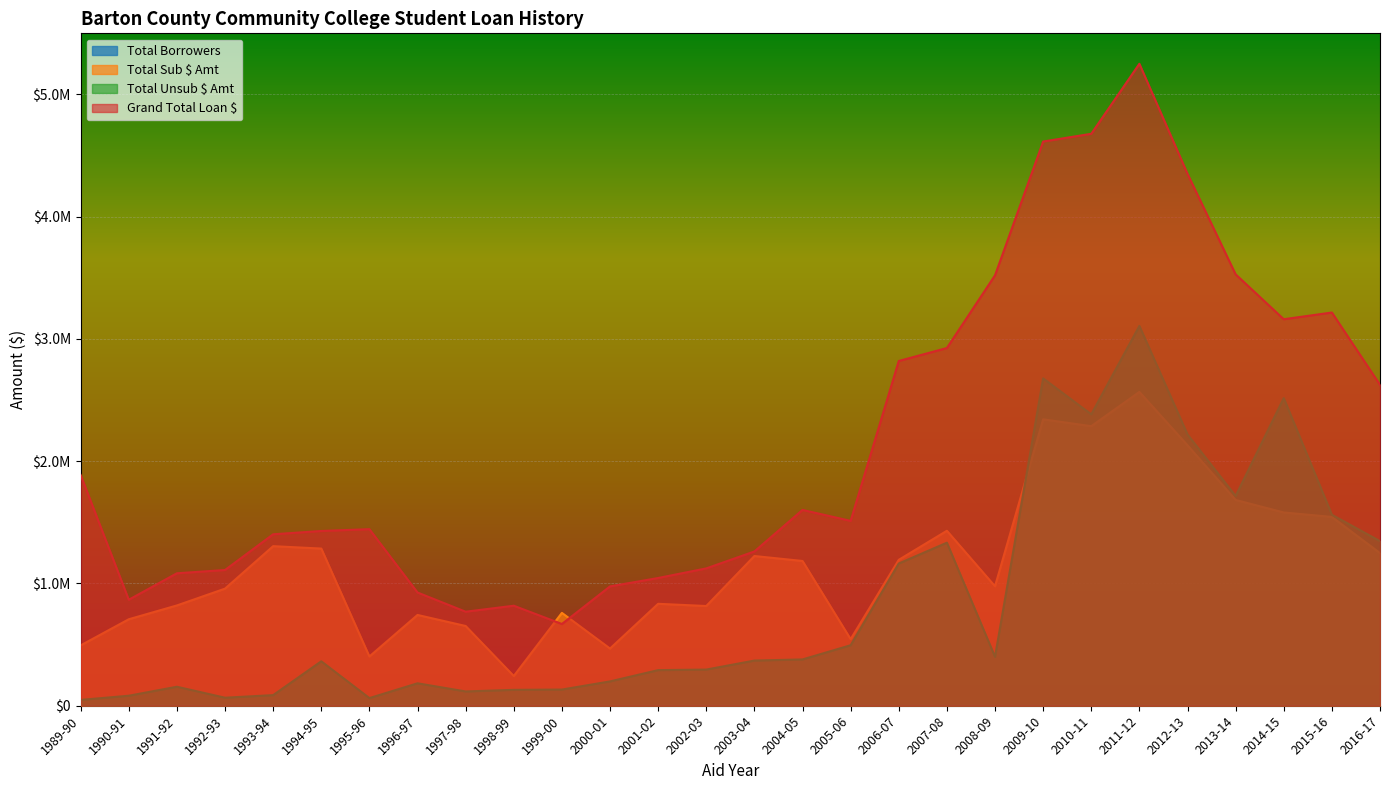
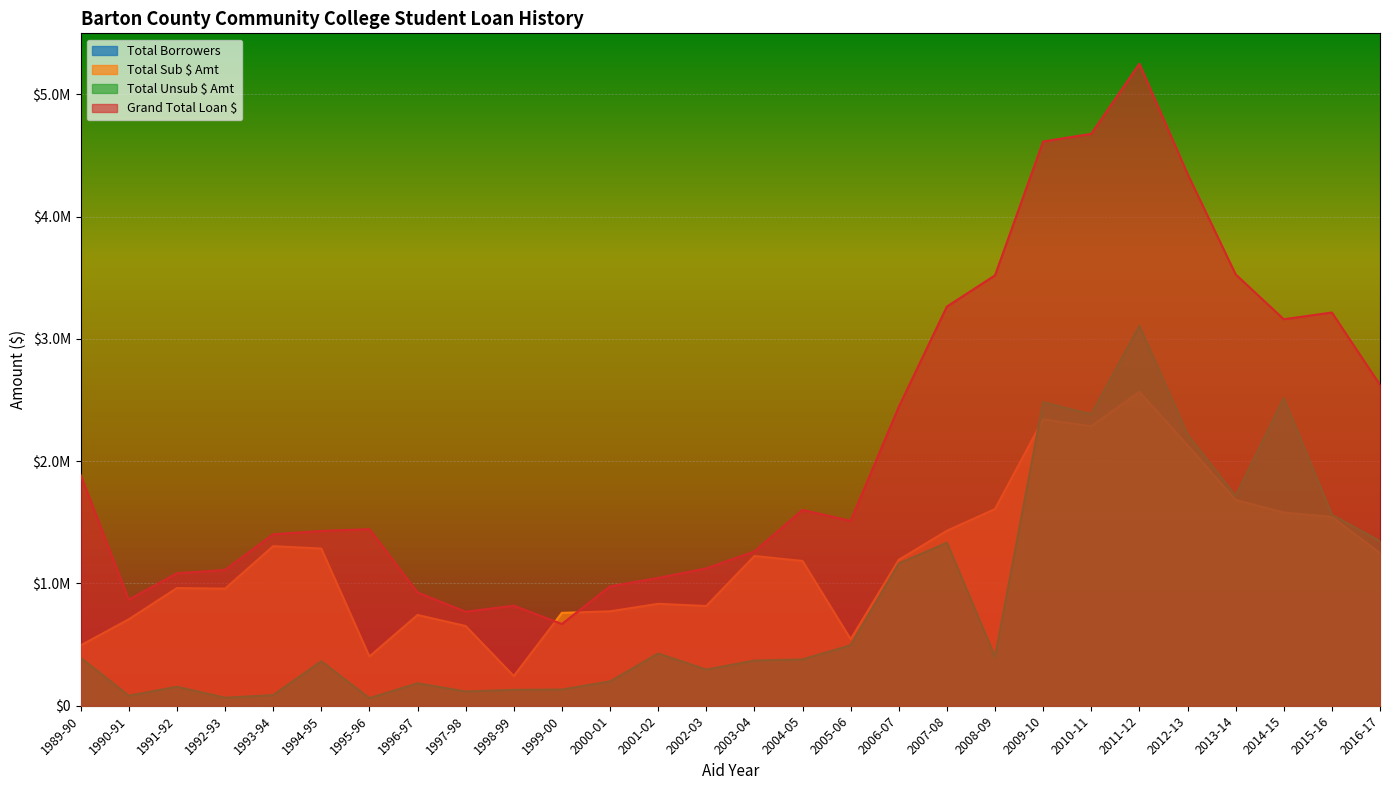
  {
    "Total Borrowers": {
      "1989-90": "$0",
      "1990-91": "$0",
      "1991-92": "$0",
      "1992-93": "$0",
      "1993-94": "$0",
      "1994-95": "$0",
      "1995-96": "$0",
      "1996-97": "$0",
      "1997-98": "$0",
      "1998-99": "$0",
      "1999-00": "$0",
      "2000-01": "$0",
      "2001-02": "$0",
      "2002-03": "$0",
      "2003-04": "$0",
      "2004-05": "$0",
      "2005-06": "$0",
      "2006-07": "$0",
      "2007-08": "$0",
      "2008-09": "$0",
      "2009-10": "$0",
      "2010-11": "$0",
      "2011-12": "$0",
      "2012-13": "$0",
      "2013-14": "$0",
      "2014-15": "$0",
      "2015-16": "$0",
      "2016-17": "$0"
    },
    "Total Sub $ Amt": {
      "1989-90": "$490000",
      "1990-91": "$710000",
-     "1991-92": "$820000",
+     "1991-92": "$960000",
      "1992-93": "$960000",
      "1993-94": "$1310000",
      "1994-95": "$1290000",
      "1995-96": "$400000",
      "1996-97": "$740000",
      "1997-98": "$650000",
      "1998-99": "$240000",
      "1999-00": "$760000",
-     "2000-01": "$470000",
+     "2000-01": "$770000",
      "2001-02": "$830000",
      "2002-03": "$820000",
      "2003-04": "$1220000",
      "2004-05": "$1180000",
      "2005-06": "$540000",
      "2006-07": "$1190000",
      "2007-08": "$1430000",
-     "2008-09": "$980000",
+     "2008-09": "$1610000",
      "2009-10": "$2340000",
      "2010-11": "$2290000",
      "2011-12": "$2570000",
      "2012-13": "$2130000",
      "2013-14": "$1680000",
      "2014-15": "$1580000",
      "2016-17": "$1250000"
    },
    "Total Unsub $ Amt": {
-     "1989-90": "$50000",
+     "1989-90": "$390000",
      "1990-91": "$80000",
      "1991-92": "$160000",
      "1992-93": "$70000",
      "1993-94": "$90000",
      "1994-95": "$360000",
      "1995-96": "$60000",
      "1996-97": "$180000",
      "1997-98": "$120000",
      "1998-99": "$130000",
      "1999-00": "$130000",
      "2000-01": "$200000",
-     "2001-02": "$290000",
+     "2001-02": "$430000",
      "2002-03": "$300000",
      "2003-04": "$370000",
      "2004-05": "$380000",
      "2005-06": "$490000",
      "2006-07": "$1160000",
      "2007-08": "$1330000",
      "2008-09": "$400000",
-     "2009-10": "$2680000",
+     "2009-10": "$2480000",
      "2010-11": "$2380000",
      "2011-12": "$3110000",
      "2012-13": "$2220000",
      "2013-14": "$1720000",
      "2014-15": "$2520000",
      "2016-17": "$1350000"
    },
    "Grand Total Loan $": {
      "1989-90": "$1890000",
      "1990-91": "$870000",
      "1991-92": "$1080000",
      "1992-93": "$1110000",
      "1993-94": "$1400000",
      "1994-95": "$1430000",
      "1995-96": "$1440000",
      "1996-97": "$930000",
      "1997-98": "$770000",
      "1998-99": "$820000",
      "1999-00": "$670000",
      "2000-01": "$980000",
      "2001-02": "$1040000",
      "2002-03": "$1120000",
      "2003-04": "$1260000",
      "2004-05": "$1600000",
      "2005-06": "$1510000",
-     "2006-07": "$2820000",
-     "2007-08": "$2930000",
+     "2006-07": "$2440000",
+     "2007-08": "$3270000",
      "2008-09": "$3520000",
      "2009-10": "$4610000",
      "2010-11": "$4680000",
      "2011-12": "$5250000",
      "2012-13": "$4350000",
      "2013-14": "$3530000",
      "2014-15": "$3160000",
      "2015-16": "$3220000",
      "2016-17": "$2620000"
    }
  }
